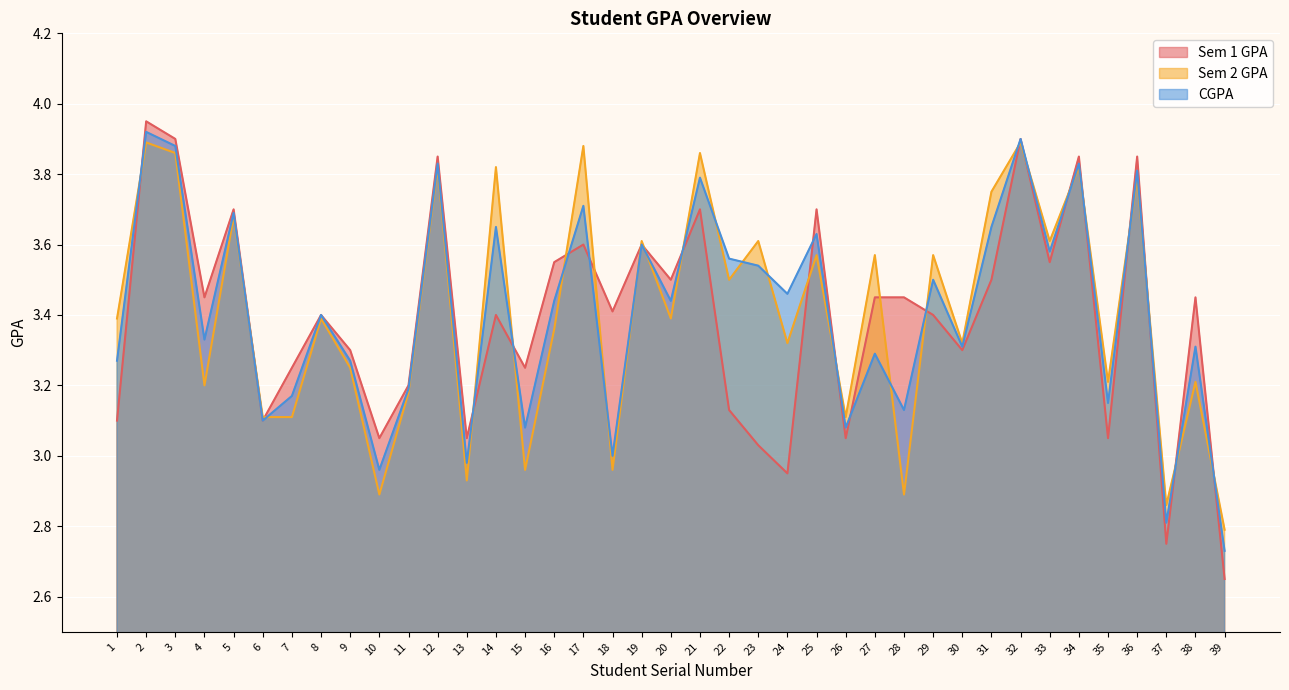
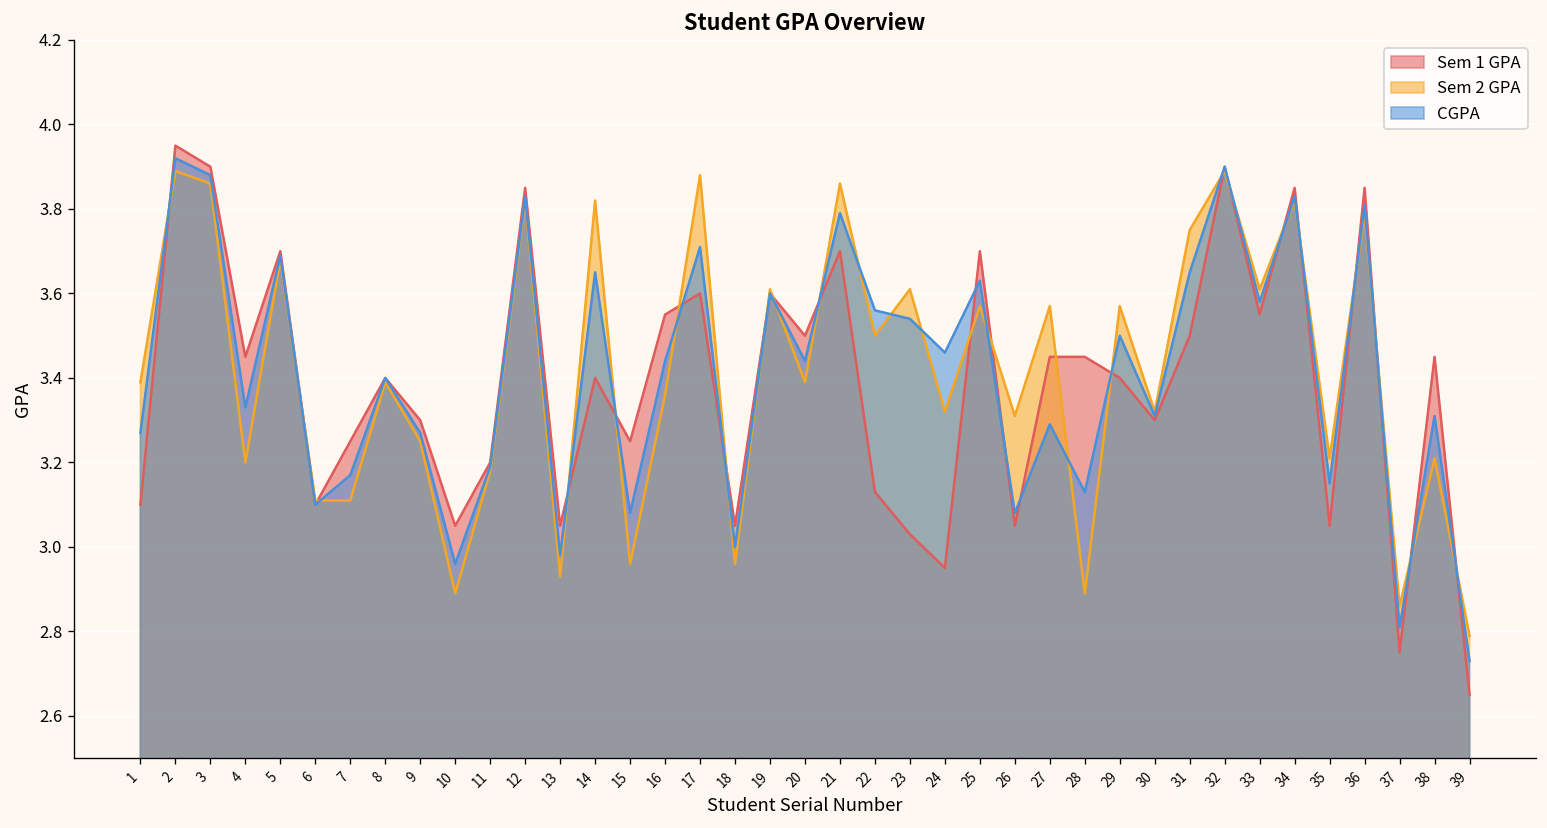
  {
    "Sem 1 GPA": {
      "1": 3.10,
      "2": 3.95,
      "3": 3.90,
      "4": 3.45,
      "5": 3.70,
      "7": 3.25,
      "9": 3.30,
      "10": 3.05,
      "11": 3.20,
      "12": 3.85,
      "13": 3.05,
      "14": 3.40,
      "15": 3.25,
      "16": 3.55,
      "17": 3.60,
-     "18": 3.41,
+     "18": 3.05,
      "20": 3.50,
      "21": 3.70,
      "22": 3.13,
      "23": 3.03,
      "24": 2.95,
      "25": 3.70,
      "26": 3.05,
      "27": 3.45,
      "28": 3.45,
      "29": 3.40,
      "30": 3.30,
      "31": 3.50,
      "33": 3.55,
      "34": 3.85,
      "35": 3.05,
      "36": 3.85,
      "37": 2.75,
      "38": 3.45,
      "39": 2.65
    },
    "Sem 2 GPA": {
      "1": 3.39,
      "2": 3.89,
      "3": 3.86,
      "4": 3.20,
      "5": 3.68,
      "6": 3.11,
      "7": 3.11,
      "8": 3.39,
      "9": 3.25,
      "10": 2.89,
      "11": 3.18,
      "12": 3.82,
      "13": 2.93,
      "14": 3.82,
      "15": 2.96,
      "16": 3.36,
      "17": 3.88,
      "18": 2.96,
      "19": 3.61,
      "20": 3.39,
      "21": 3.86,
      "22": 3.50,
      "23": 3.61,
      "24": 3.32,
      "25": 3.57,
-     "26": 3.11,
+     "26": 3.31,
      "27": 3.57,
      "28": 2.89,
      "29": 3.57,
      "30": 3.32,
      "31": 3.75,
      "32": 3.89,
      "33": 3.61,
      "34": 3.82,
      "35": 3.21,
      "36": 3.79,
      "37": 2.86,
      "38": 3.21,
      "39": 2.79
    },
    "CGPA": {
      "1": 3.27,
      "2": 3.92,
      "3": 3.88,
      "4": 3.33,
      "5": 3.69,
      "7": 3.17,
      "9": 3.27,
      "10": 2.96,
      "11": 3.19,
      "12": 3.83,
      "13": 2.98,
      "14": 3.65,
      "15": 3.08,
      "16": 3.44,
      "17": 3.71,
      "18": 3.00,
      "20": 3.44,
      "21": 3.79,
      "22": 3.56,
      "23": 3.54,
      "24": 3.46,
      "25": 3.63,
      "26": 3.08,
      "27": 3.29,
      "28": 3.13,
      "29": 3.50,
      "30": 3.31,
      "31": 3.65,
      "33": 3.58,
      "34": 3.83,
      "35": 3.15,
      "36": 3.81,
      "37": 2.81,
      "38": 3.31,
      "39": 2.73
    }
  }
